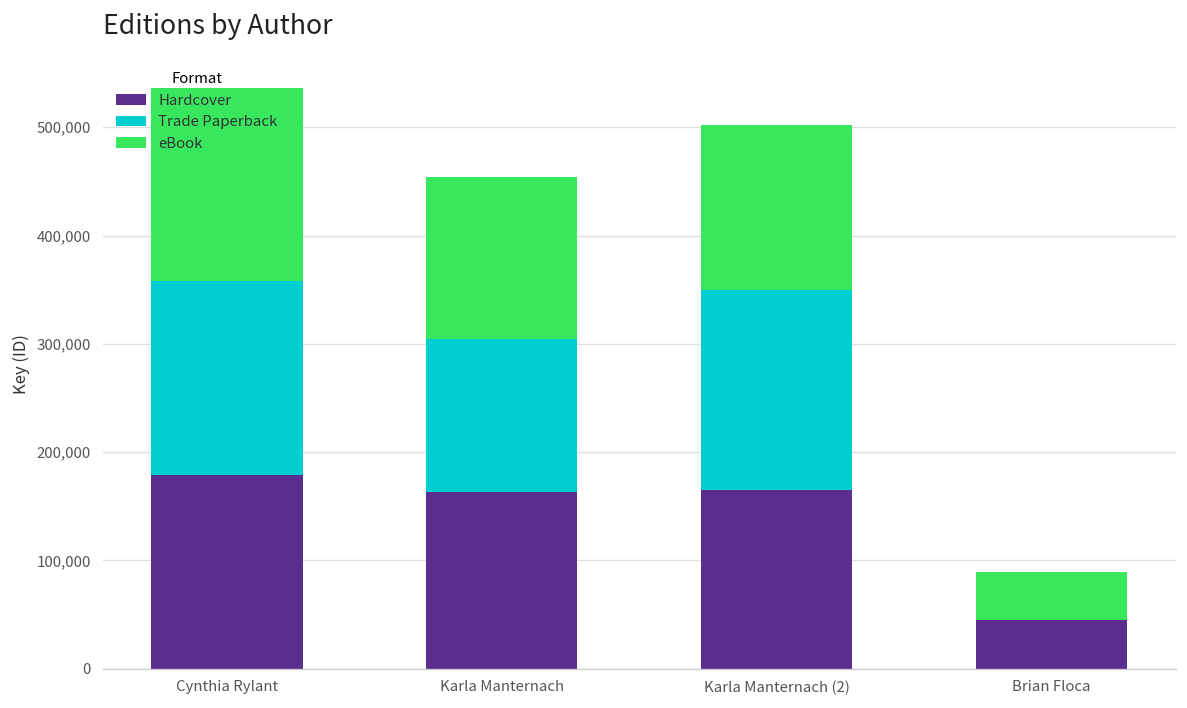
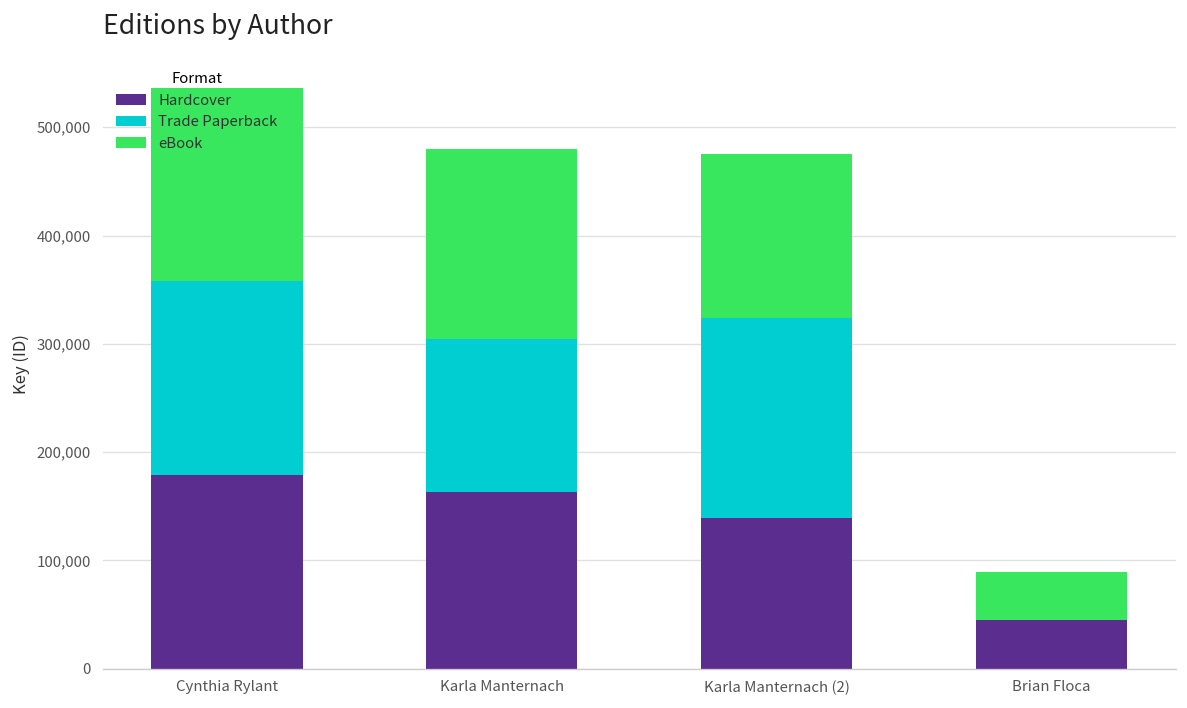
  {
    "Hardcover": {
      "Cynthia Rylant": "180,000",
      "Karla Manternach": "160,000",
-     "Karla Manternach (2)": "170,000",
+     "Karla Manternach (2)": "140,000",
      "Brian Floca": "40,000"
    },
    "Trade Paperback": {
      "Cynthia Rylant": "180,000",
      "Karla Manternach": "140,000",
      "Karla Manternach (2)": "180,000",
      "Brian Floca": "0"
    },
    "eBook": {
      "Cynthia Rylant": "180,000",
-     "Karla Manternach": "150,000",
+     "Karla Manternach": "180,000",
      "Karla Manternach (2)": "150,000",
      "Brian Floca": "40,000"
    }
  }
